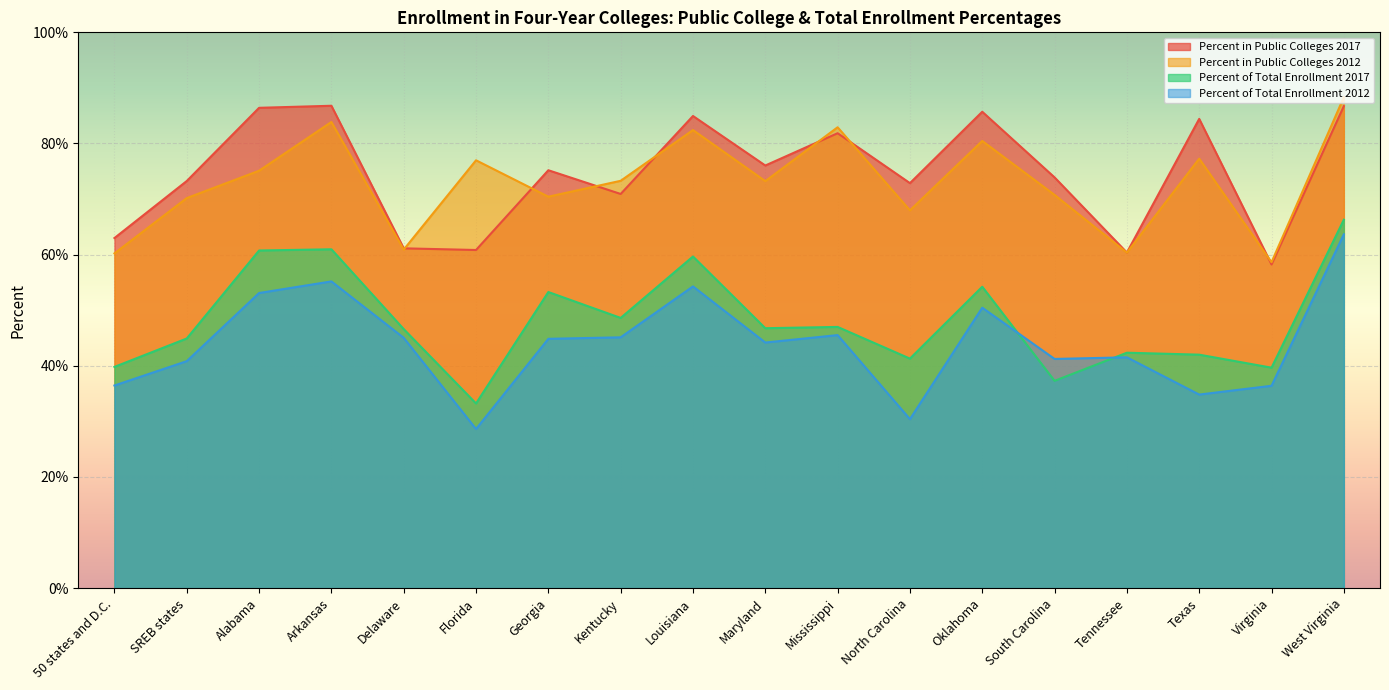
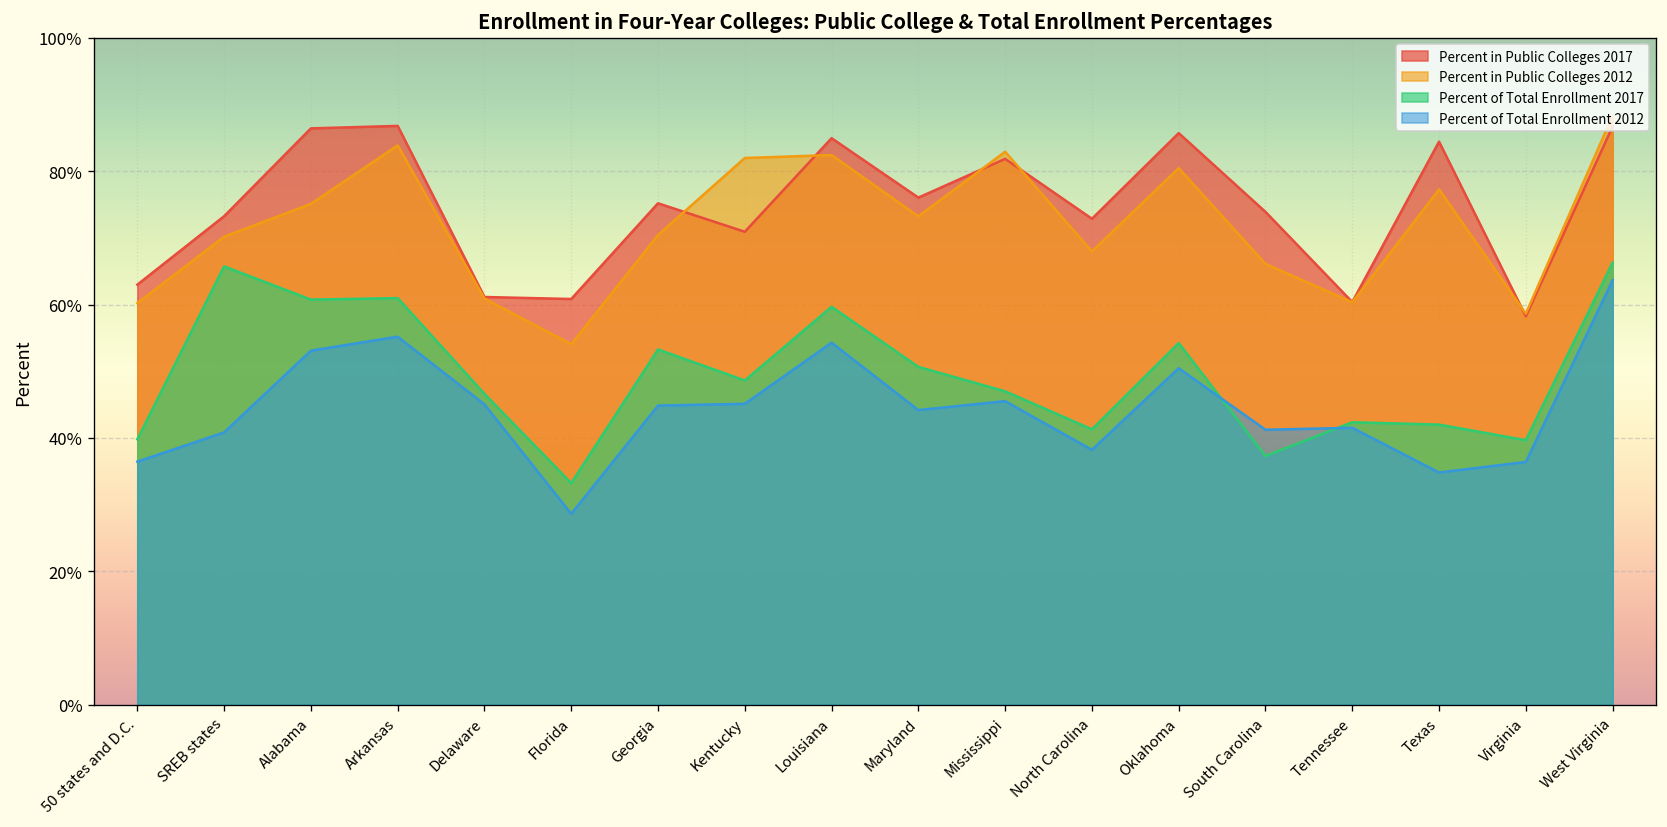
  {
    "Percent in Public Colleges 2017": {
      "50 states and D.C.": "63%",
      "SREB states": "73%",
      "Alabama": "86%",
      "Arkansas": "87%",
      "Florida": "61%",
      "Georgia": "75%",
      "Kentucky": "71%",
      "Louisiana": "85%",
      "Maryland": "76%",
      "Mississippi": "82%",
      "North Carolina": "73%",
      "Oklahoma": "86%",
      "South Carolina": "74%",
      "Texas": "84%",
      "West Virginia": "87%"
    },
    "Percent in Public Colleges 2012": {
      "50 states and D.C.": "60%",
      "SREB states": "70%",
      "Alabama": "75%",
      "Arkansas": "84%",
-     "Florida": "77%",
+     "Florida": "54%",
      "Georgia": "70%",
-     "Kentucky": "73%",
+     "Kentucky": "82%",
      "Louisiana": "82%",
      "Maryland": "73%",
      "Mississippi": "83%",
      "North Carolina": "68%",
      "Oklahoma": "80%",
-     "South Carolina": "71%",
+     "South Carolina": "66%",
      "Texas": "77%"
    },
    "Percent of Total Enrollment 2017": {
      "50 states and D.C.": "40%",
-     "SREB states": "45%",
+     "SREB states": "66%",
      "Alabama": "61%",
      "Arkansas": "61%",
      "Delaware": "47%",
      "Florida": "33%",
      "Georgia": "53%",
      "Kentucky": "49%",
      "Louisiana": "60%",
-     "Maryland": "47%",
+     "Maryland": "51%",
      "Mississippi": "47%",
      "North Carolina": "41%",
      "Oklahoma": "54%",
      "South Carolina": "37%",
      "Tennessee": "42%",
      "Texas": "42%",
      "Virginia": "40%",
      "West Virginia": "66%"
    },
    "Percent of Total Enrollment 2012": {
      "50 states and D.C.": "36%",
      "SREB states": "41%",
      "Alabama": "53%",
      "Arkansas": "55%",
      "Delaware": "45%",
      "Florida": "29%",
      "Georgia": "45%",
      "Kentucky": "45%",
      "Louisiana": "54%",
      "Maryland": "44%",
      "Mississippi": "46%",
-     "North Carolina": "30%",
+     "North Carolina": "38%",
      "Oklahoma": "50%",
      "South Carolina": "41%",
      "Tennessee": "42%",
      "Texas": "35%",
      "Virginia": "36%",
      "West Virginia": "64%"
    }
  }
